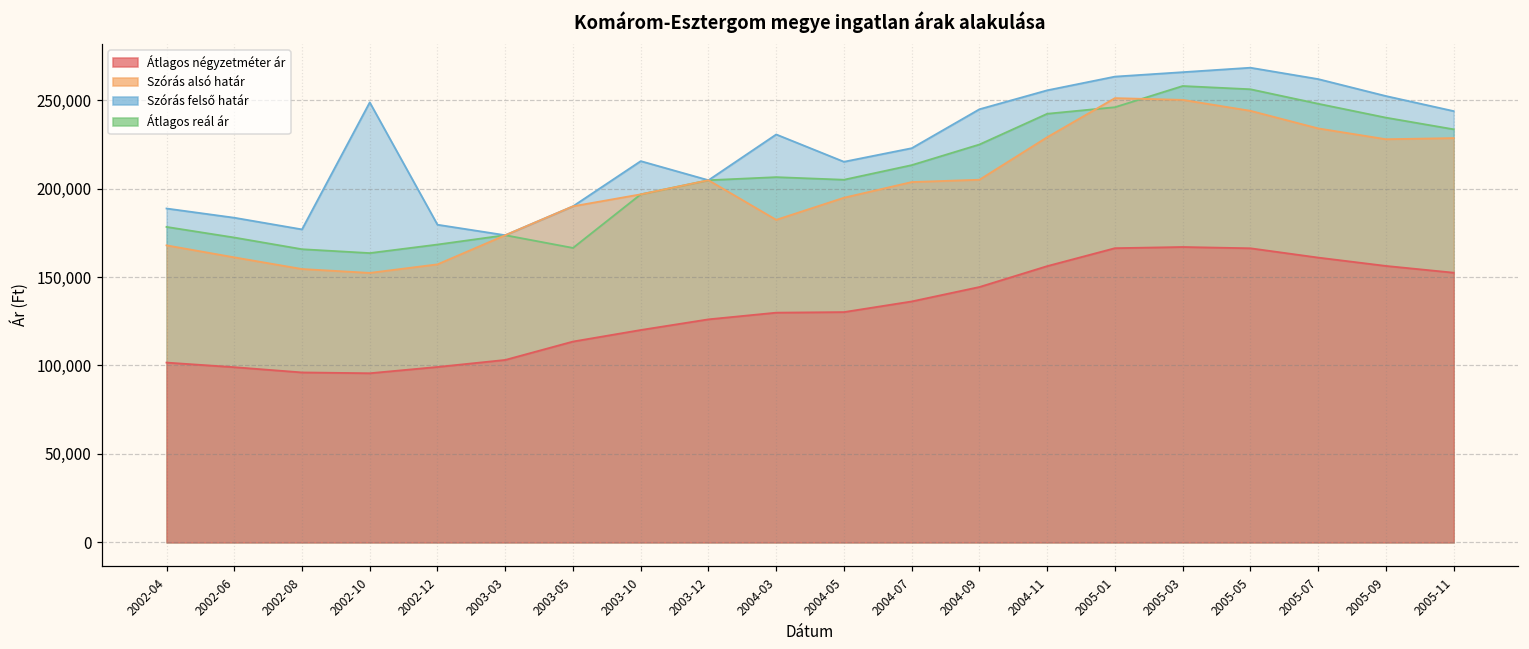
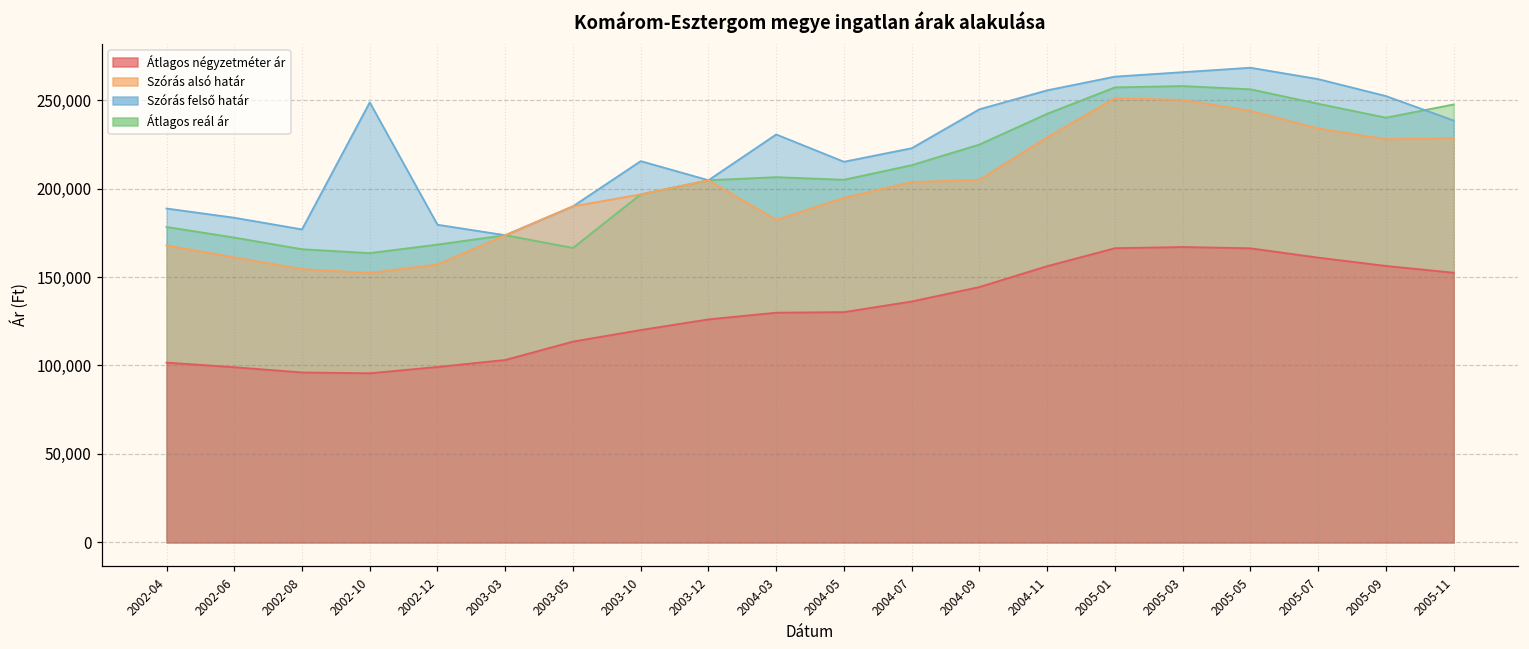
  {
    "Átlagos reál ár": {
      "2002-04": "178,000",
      "2002-06": "172,000",
      "2002-08": "166,000",
      "2002-10": "164,000",
      "2002-12": "168,000",
      "2003-05": "166,000",
      "2004-03": "206,000",
      "2004-05": "205,000",
      "2004-07": "213,000",
      "2004-09": "225,000",
      "2004-11": "242,000",
-     "2005-01": "246,000",
+     "2005-01": "257,000",
      "2005-03": "258,000",
      "2005-05": "256,000",
      "2005-07": "248,000",
      "2005-09": "240,000",
-     "2005-11": "233,000"
+     "2005-11": "248,000"
    },
    "Szórás felső határ": {
      "2002-04": "189,000",
      "2002-06": "184,000",
      "2002-08": "177,000",
      "2002-10": "249,000",
      "2002-12": "180,000",
      "2003-10": "216,000",
      "2004-03": "231,000",
      "2004-05": "215,000",
      "2004-07": "223,000",
      "2004-09": "245,000",
      "2004-11": "256,000",
      "2005-01": "263,000",
      "2005-03": "266,000",
      "2005-05": "268,000",
      "2005-07": "262,000",
      "2005-09": "252,000",
-     "2005-11": "244,000"
+     "2005-11": "238,000"
    }
  }
